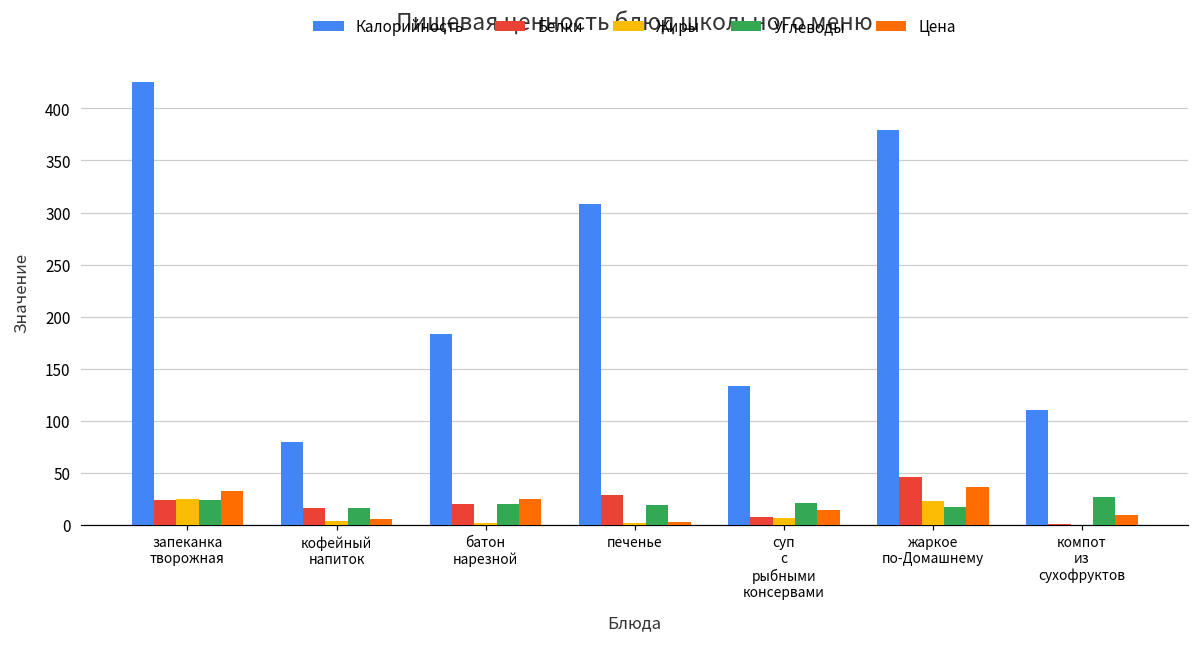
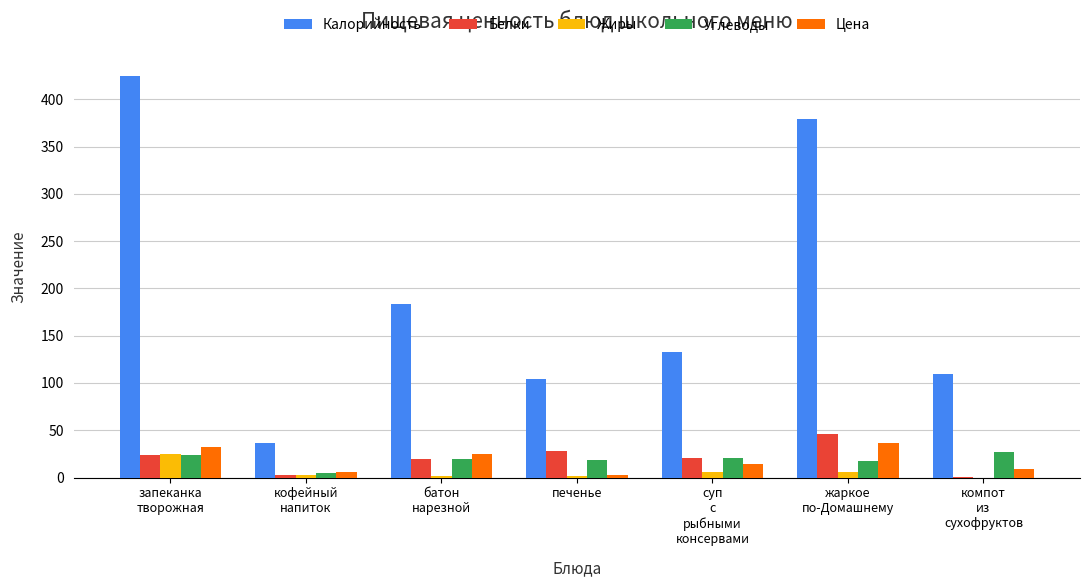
  {
    "Калорийность": {
      "запеканка творожная": 430,
-     "кофейный напиток": 80,
+     "кофейный напиток": 40,
      "батон нарезной": 180,
-     "печенье": 310,
+     "печенье": 100,
      "суп с рыбными консервами": 130,
      "жаркое по-Домашнему": 380,
      "компот из сухофруктов": 110
    },
    "Белки": {
      "запеканка творожная": 20,
-     "кофейный напиток": 20,
+     "кофейный напиток": 0,
      "батон нарезной": 20,
      "печенье": 30,
-     "суп с рыбными консервами": 10,
+     "суп с рыбными консервами": 20,
      "жаркое по-Домашнему": 50
    },
    "Жиры": {
      "запеканка творожная": 30,
      "кофейный напиток": 0,
      "суп с рыбными консервами": 10,
-     "жаркое по-Домашнему": 20,
+     "жаркое по-Домашнему": 10,
      "компот из сухофруктов": 0
    },
    "Углеводы": {
      "запеканка творожная": 20,
-     "кофейный напиток": 20,
+     "кофейный напиток": 10,
      "батон нарезной": 20,
      "печенье": 20,
      "суп с рыбными консервами": 20,
      "жаркое по-Домашнему": 20,
      "компот из сухофруктов": 30
    },
    "Цена": {
      "запеканка творожная": 30,
      "кофейный напиток": 10,
      "батон нарезной": 20,
      "суп с рыбными консервами": 10,
      "жаркое по-Домашнему": 40,
      "компот из сухофруктов": 10
    }
  }
